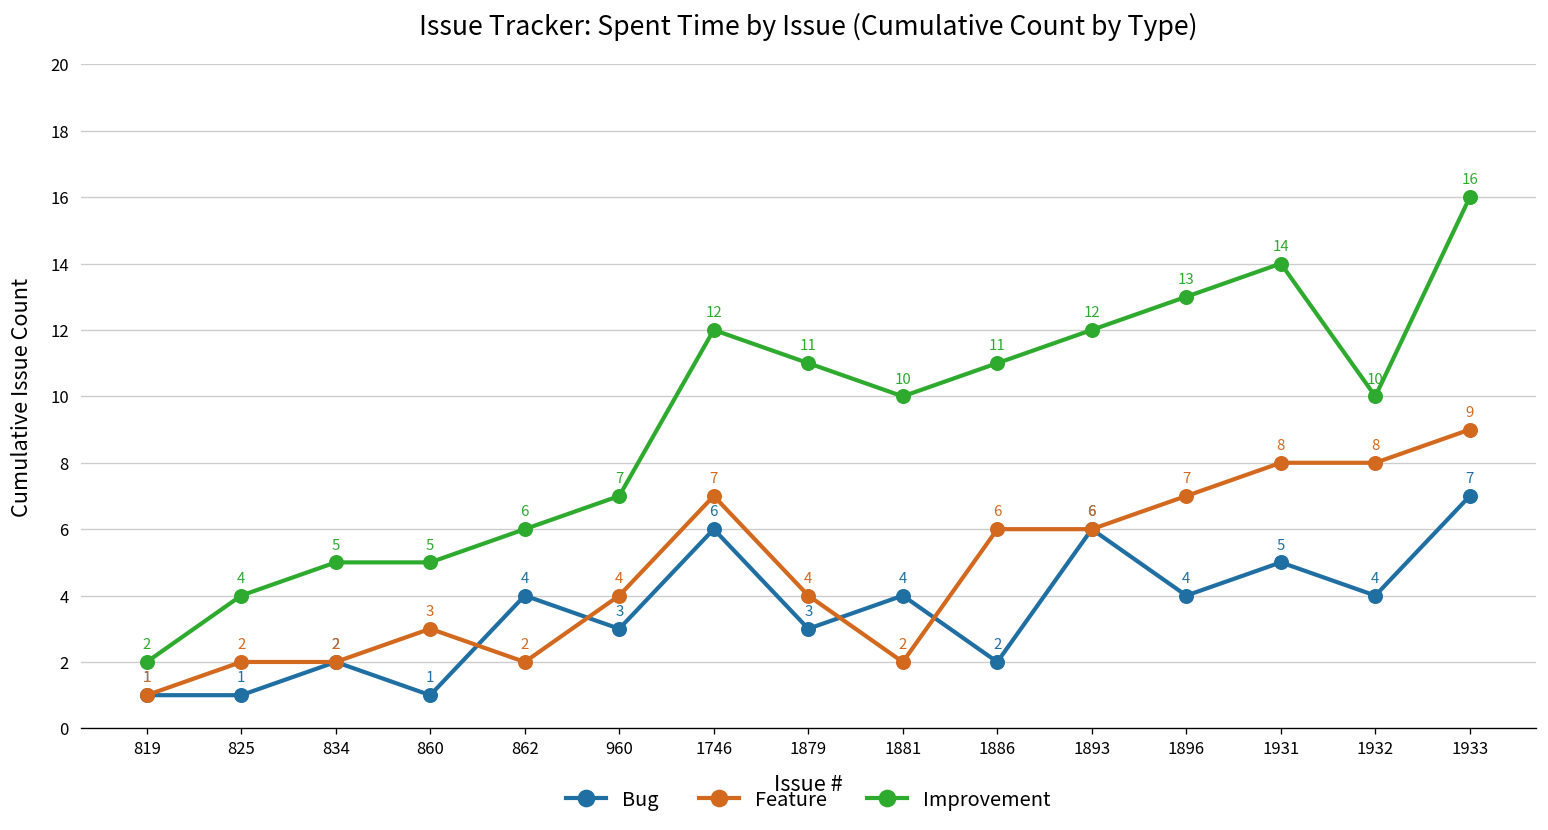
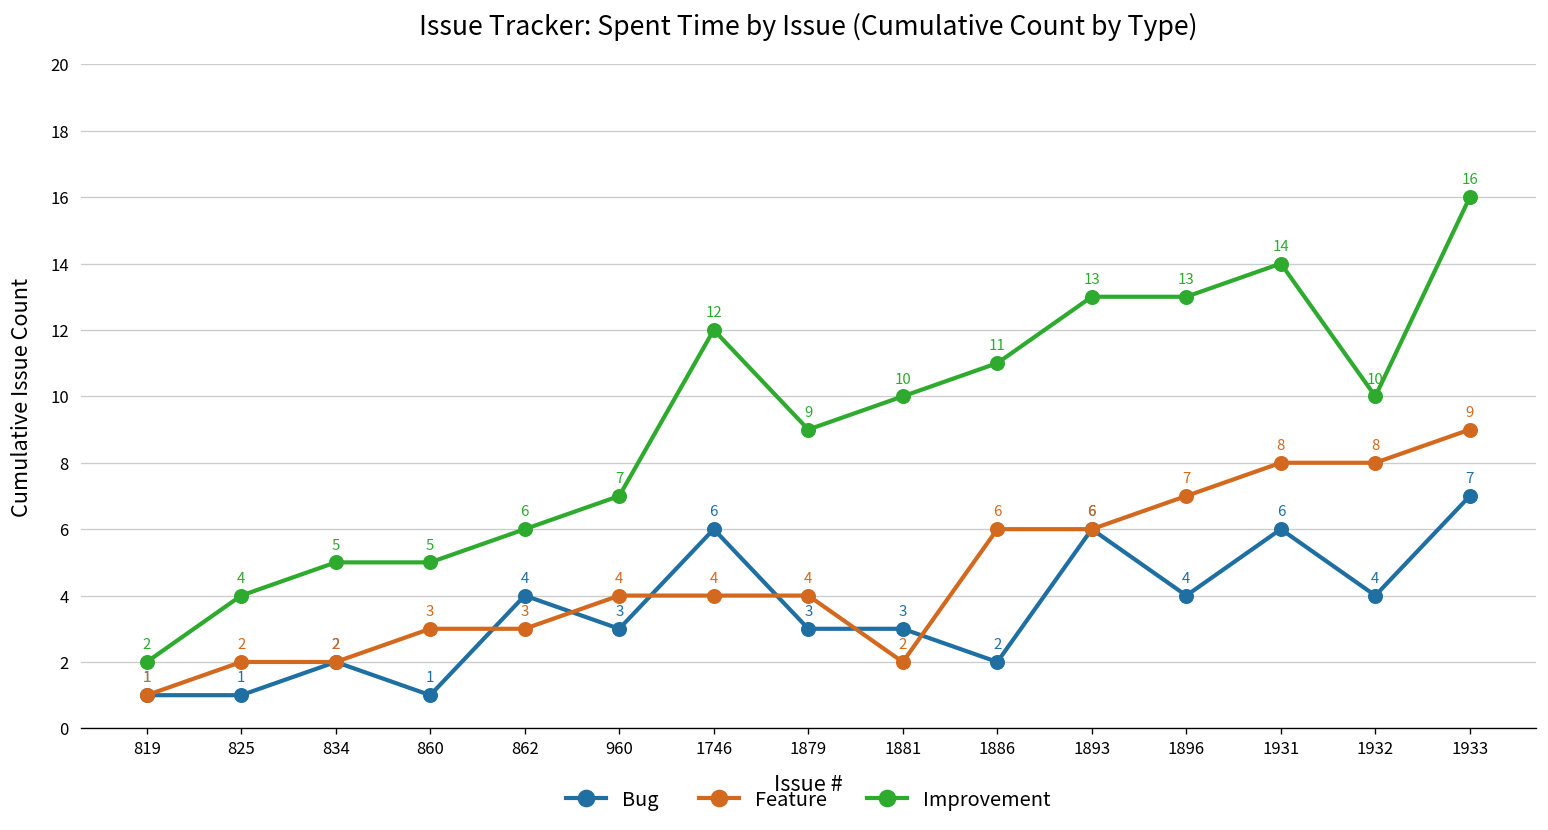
  {
    "Bug": {
      "825": 1,
      "860": 1,
      "862": 4,
      "960": 3,
      "1746": 6,
      "1879": 3,
-     "1881": 4,
+     "1881": 3,
      "1886": 2,
      "1896": 4,
-     "1931": 5,
+     "1931": 6,
      "1932": 4,
      "1933": 7
    },
    "Feature": {
      "825": 2,
      "860": 3,
-     "862": 2,
+     "862": 3,
      "960": 4,
-     "1746": 7,
+     "1746": 4,
      "1879": 4,
      "1881": 2,
      "1886": 6,
      "1896": 7,
      "1931": 8,
      "1932": 8,
      "1933": 9
    },
    "Improvement": {
      "819": 2,
      "825": 4,
      "834": 5,
      "860": 5,
      "862": 6,
      "960": 7,
      "1746": 12,
-     "1879": 11,
+     "1879": 9,
      "1881": 10,
      "1886": 11,
-     "1893": 12,
+     "1893": 13,
      "1896": 13,
      "1931": 14,
      "1932": 10,
      "1933": 16
    }
  }
